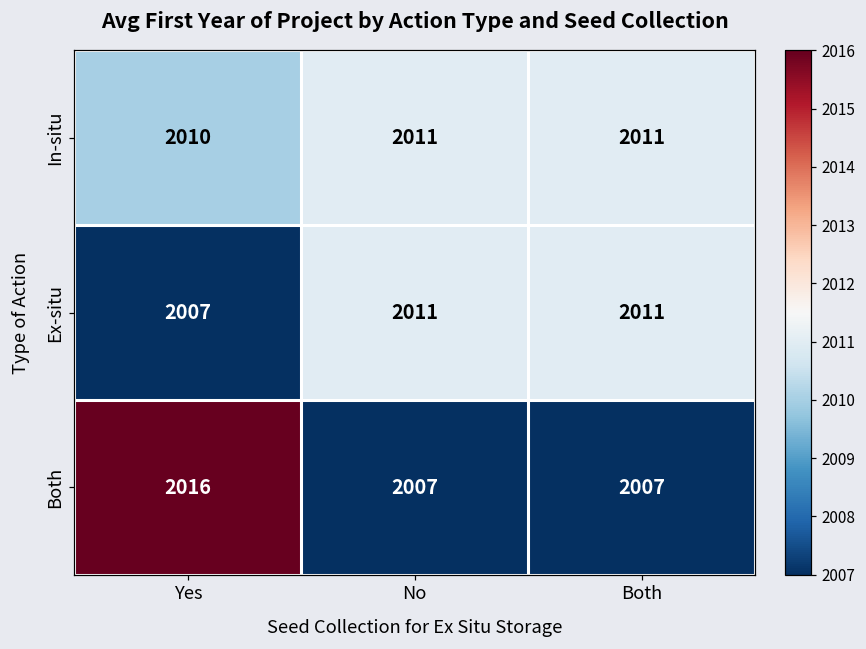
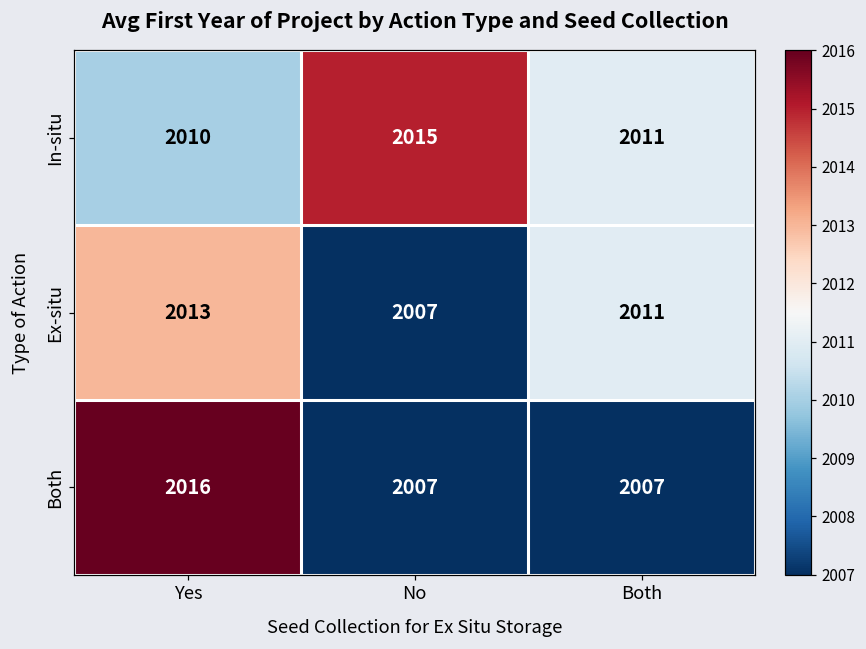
  {
    "In-situ": {
      "Yes": 2010,
-     "No": 2011,
+     "No": 2015,
      "Both": 2011
    },
    "Ex-situ": {
-     "Yes": 2007,
-     "No": 2011,
+     "Yes": 2013,
+     "No": 2007,
      "Both": 2011
    },
    "Both": {
      "Yes": 2016,
      "No": 2007,
      "Both": 2007
    }
  }
